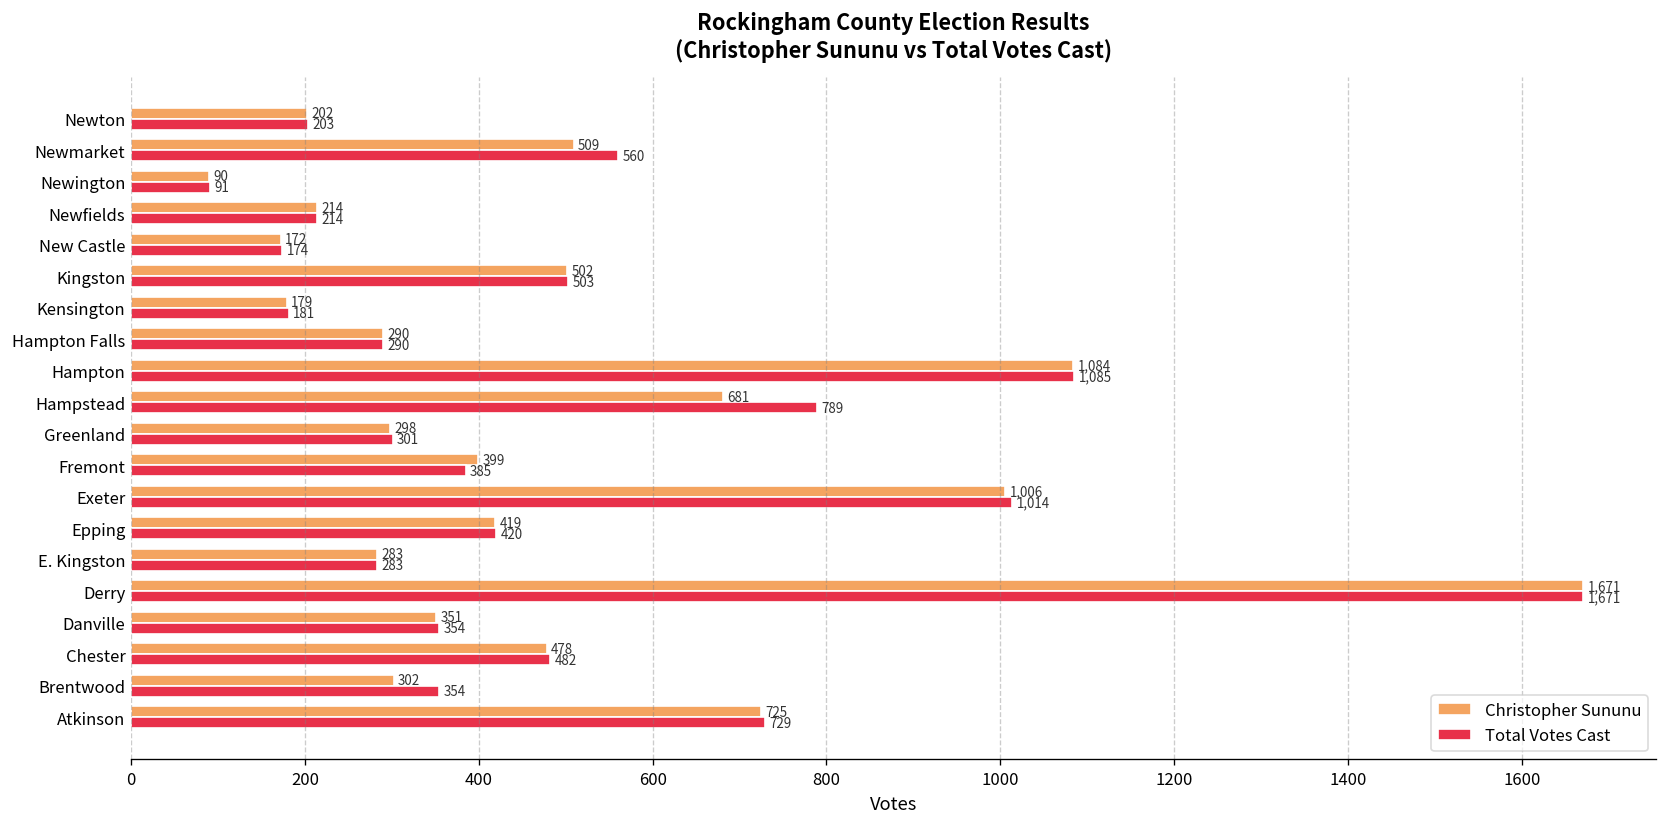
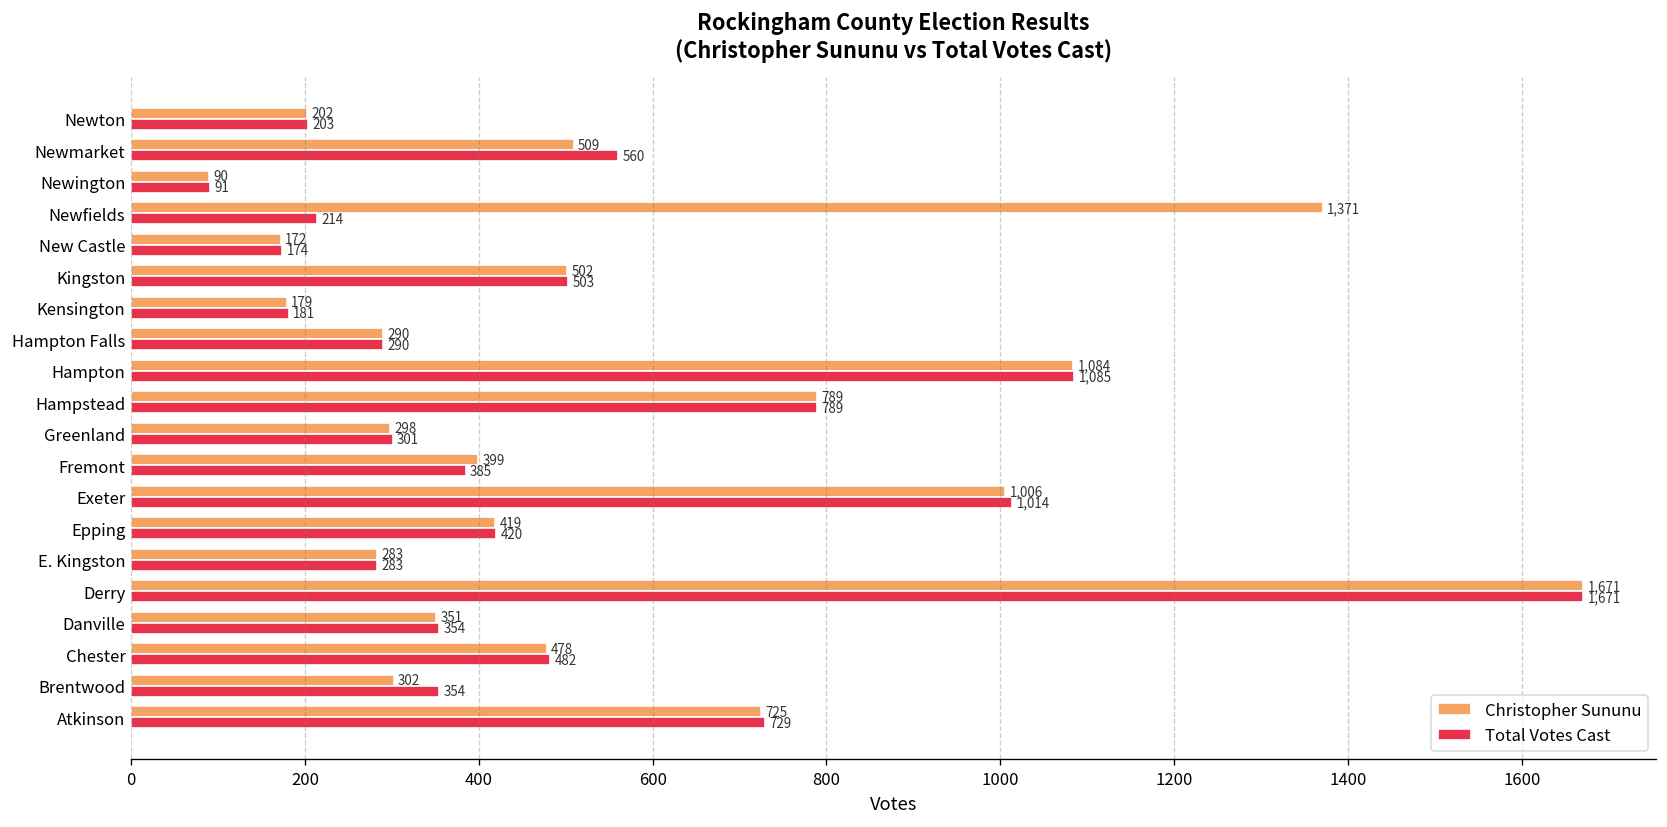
  {
    "Christopher Sununu": {
      "Newton": "202",
      "Newmarket": "509",
      "Newington": "90",
-     "Newfields": "214",
+     "Newfields": "1,371",
      "New Castle": "172",
      "Kingston": "502",
      "Kensington": "179",
      "Hampton Falls": "290",
      "Hampton": "1,084",
-     "Hampstead": "681",
+     "Hampstead": "789",
      "Greenland": "298",
      "Fremont": "399",
      "Exeter": "1,006",
      "Epping": "419",
      "E. Kingston": "283",
      "Derry": "1,671",
      "Danville": "351",
      "Chester": "478",
      "Brentwood": "302",
      "Atkinson": "725"
    },
    "Total Votes Cast": {
      "Newton": "203",
      "Newmarket": "560",
      "Newington": "91",
      "Newfields": "214",
      "New Castle": "174",
      "Kingston": "503",
      "Kensington": "181",
      "Hampton Falls": "290",
      "Hampton": "1,085",
      "Hampstead": "789",
      "Greenland": "301",
      "Fremont": "385",
      "Exeter": "1,014",
      "Epping": "420",
      "E. Kingston": "283",
      "Derry": "1,671",
      "Danville": "354",
      "Chester": "482",
      "Brentwood": "354",
      "Atkinson": "729"
    }
  }
